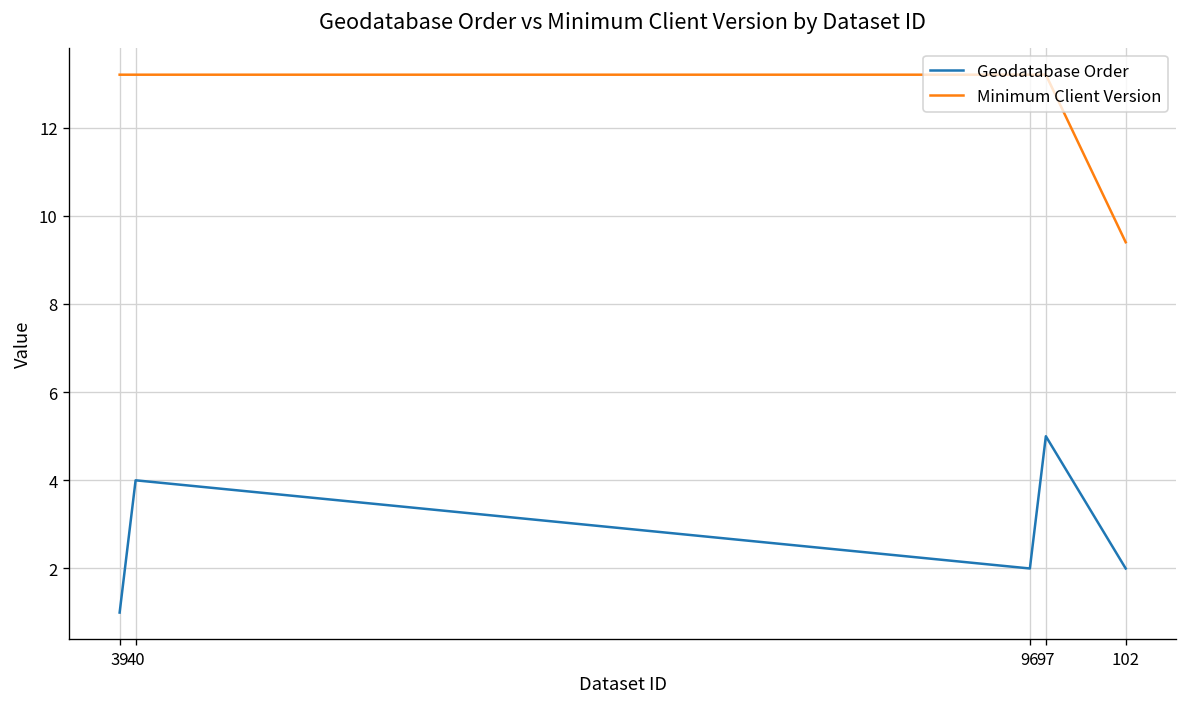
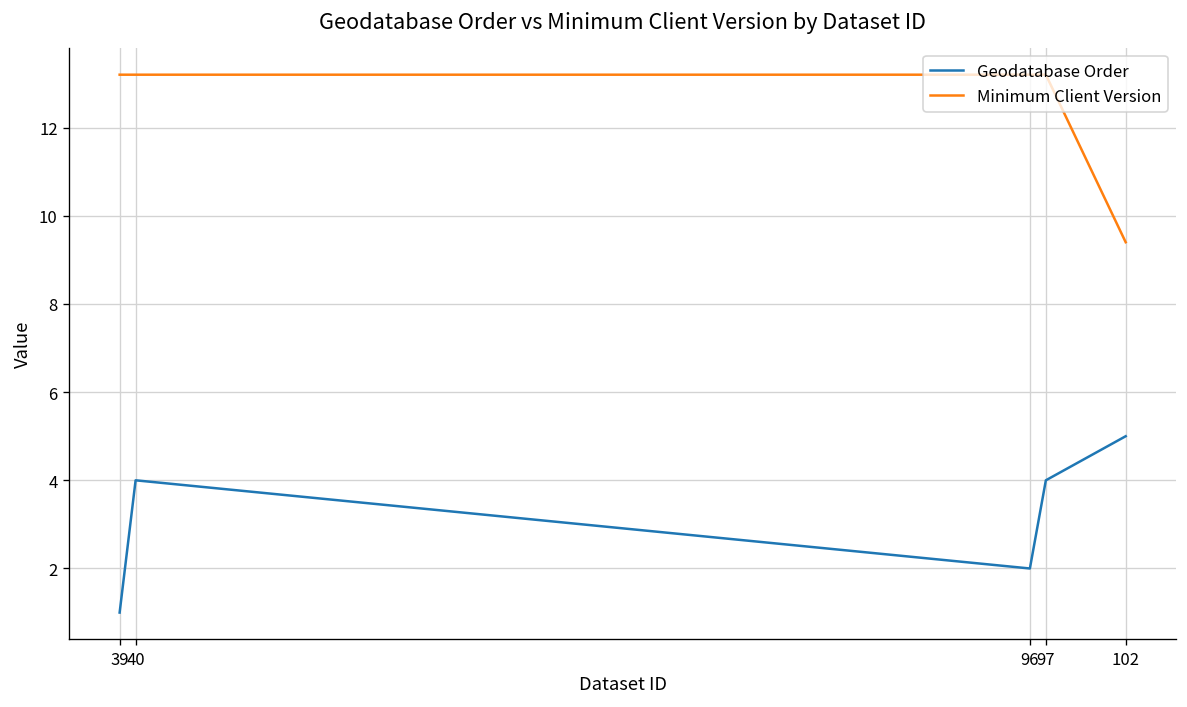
  {
    "Geodatabase Order": {
      "39": 1,
      "40": 4,
      "96": 2,
-     "97": 5,
-     "102": 2
+     "97": 4,
+     "102": 5
    },
    "Minimum Client Version": {
      "39": 13.2,
      "40": 13.2,
      "102": 9.4
    }
  }
